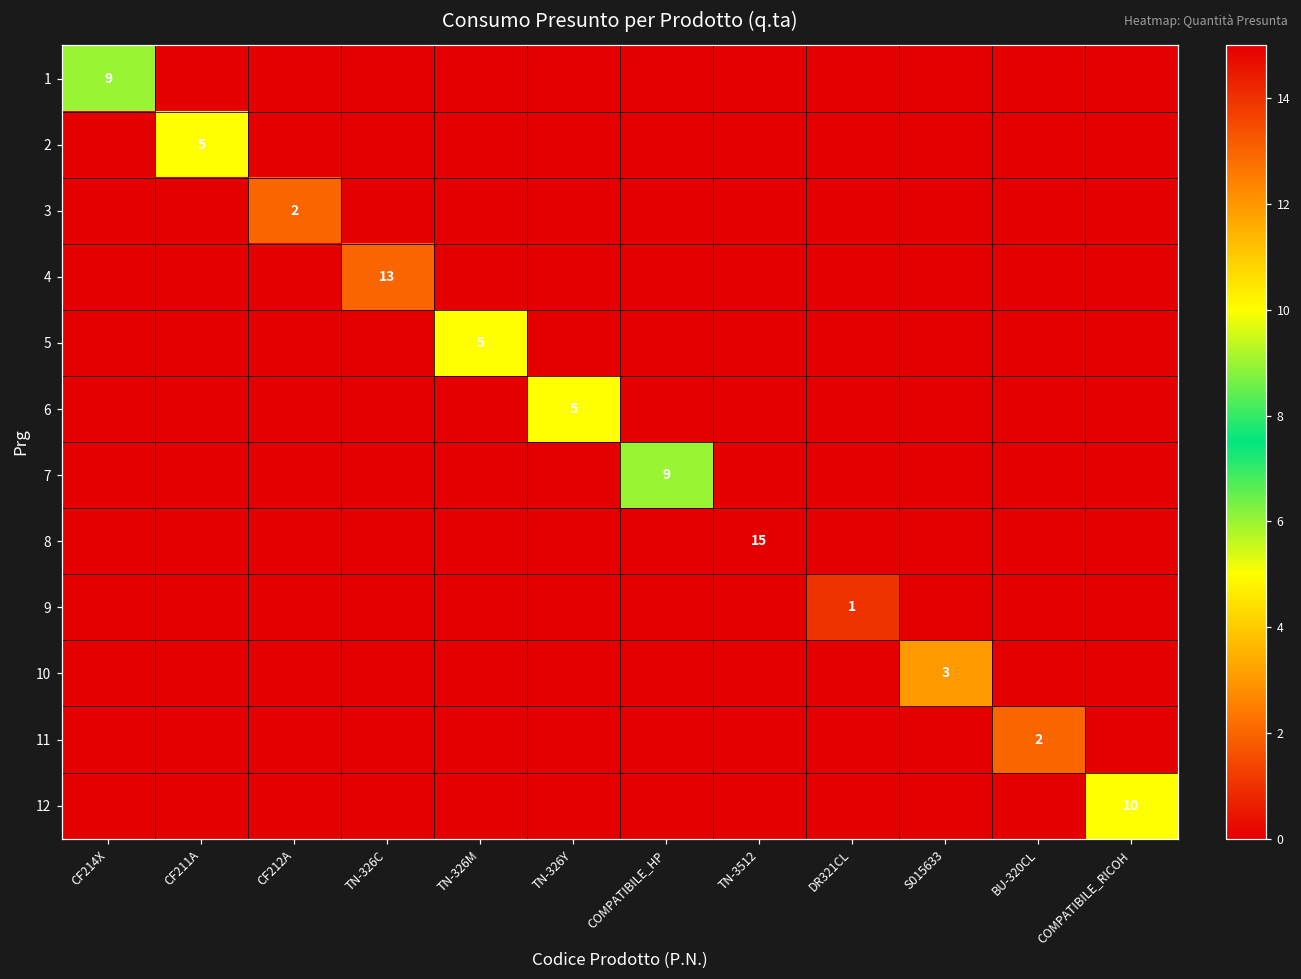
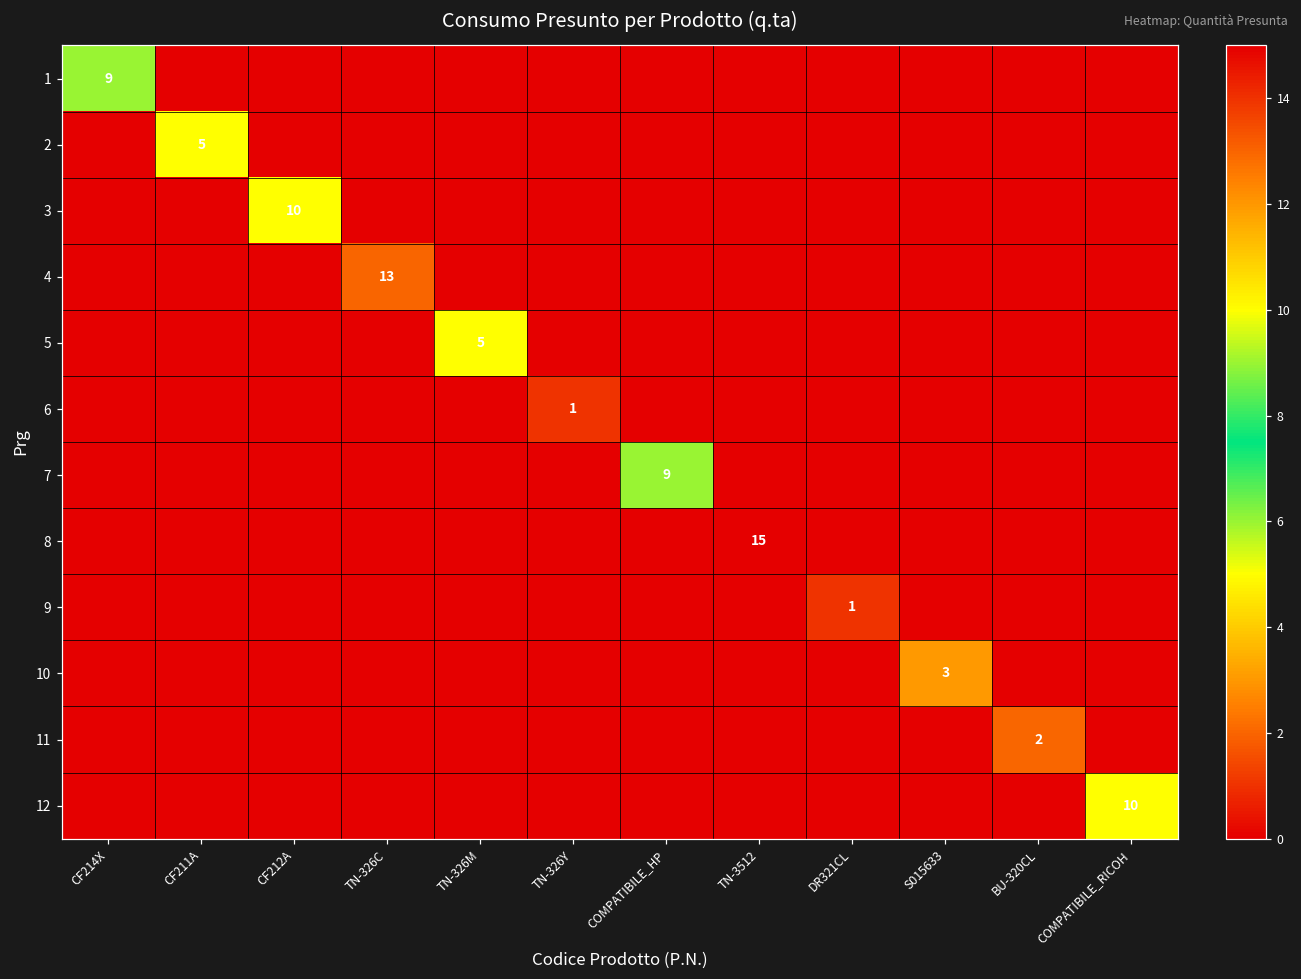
  {
    "1": {
      "CF214X": 9
    },
    "2": {
      "CF211A": 5
    },
    "3": {
-     "CF212A": 2
+     "CF212A": 10
    },
    "4": {
      "TN-326C": 13
    },
    "5": {
      "TN-326M": 5
    },
    "6": {
-     "TN-326Y": 5
+     "TN-326Y": 1
    },
    "7": {
      "COMPATIBILE_HP": 9
    },
    "8": {
      "TN-3512": 15
    },
    "9": {
      "DR321CL": 1
    },
    "10": {
      "S015633": 3
    },
    "11": {
      "BU-320CL": 2
    },
    "12": {
      "COMPATIBILE_RICOH": 10
    }
  }
